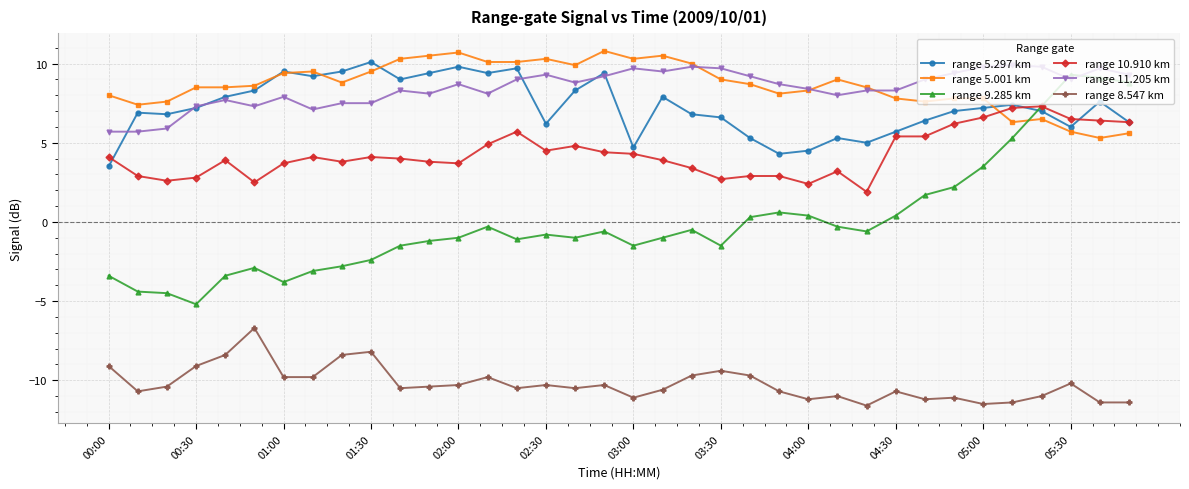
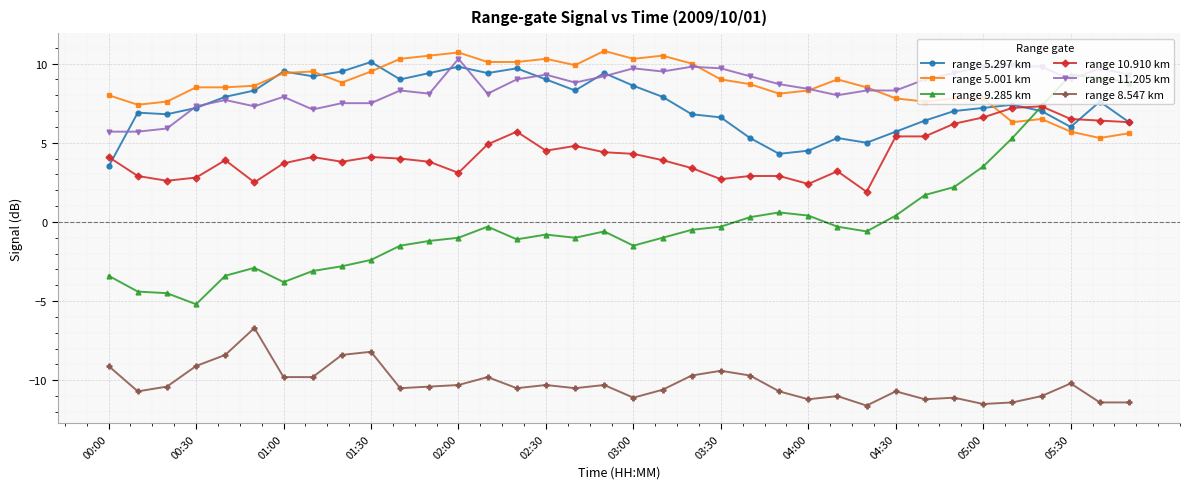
  {
    "range 5.297 km": {
      "00:00": 3.5,
      "01:30": 10.1,
      "02:00": 9.8,
-     "02:30": 6.2,
-     "03:00": 4.7,
+     "02:30": 9.0,
+     "03:00": 8.6,
      "03:30": 6.6,
      "04:00": 4.5,
      "04:30": 5.7,
      "05:00": 7.2,
      "05:30": 6.0
    },
    "range 5.001 km": {
      "00:00": 8.0,
      "00:30": 8.5,
      "01:30": 9.5,
      "02:00": 10.7,
      "02:30": 10.3,
      "03:00": 10.3,
      "03:30": 9.0,
      "04:30": 7.8,
      "05:30": 5.7
    },
    "range 9.285 km": {
      "00:00": -3.4,
      "00:30": -5.2,
      "01:00": -3.8,
      "01:30": -2.4,
      "02:00": -1.0,
      "02:30": -0.8,
      "03:00": -1.5,
-     "03:30": -1.5,
+     "03:30": -0.3,
      "04:00": 0.4,
      "04:30": 0.4,
      "05:00": 3.5
    },
    "range 10.910 km": {
      "00:00": 4.1,
      "00:30": 2.8,
      "01:00": 3.7,
      "01:30": 4.1,
-     "02:00": 3.7,
+     "02:00": 3.1,
      "02:30": 4.5,
      "03:00": 4.3,
      "03:30": 2.7,
      "04:00": 2.4,
      "04:30": 5.4,
      "05:00": 6.6,
      "05:30": 6.5
    },
    "range 11.205 km": {
      "00:00": 5.7,
      "01:00": 7.9,
      "01:30": 7.5,
-     "02:00": 8.7,
+     "02:00": 10.3,
      "02:30": 9.3,
      "03:00": 9.7,
      "03:30": 9.7,
      "04:30": 8.3
    },
    "range 8.547 km": {
      "00:00": -9.1,
      "00:30": -9.1,
      "01:00": -9.8,
      "01:30": -8.2,
      "02:00": -10.3,
      "02:30": -10.3,
      "03:00": -11.1,
      "03:30": -9.4,
      "04:00": -11.2,
      "04:30": -10.7,
      "05:00": -11.5,
      "05:30": -10.2
    }
  }
